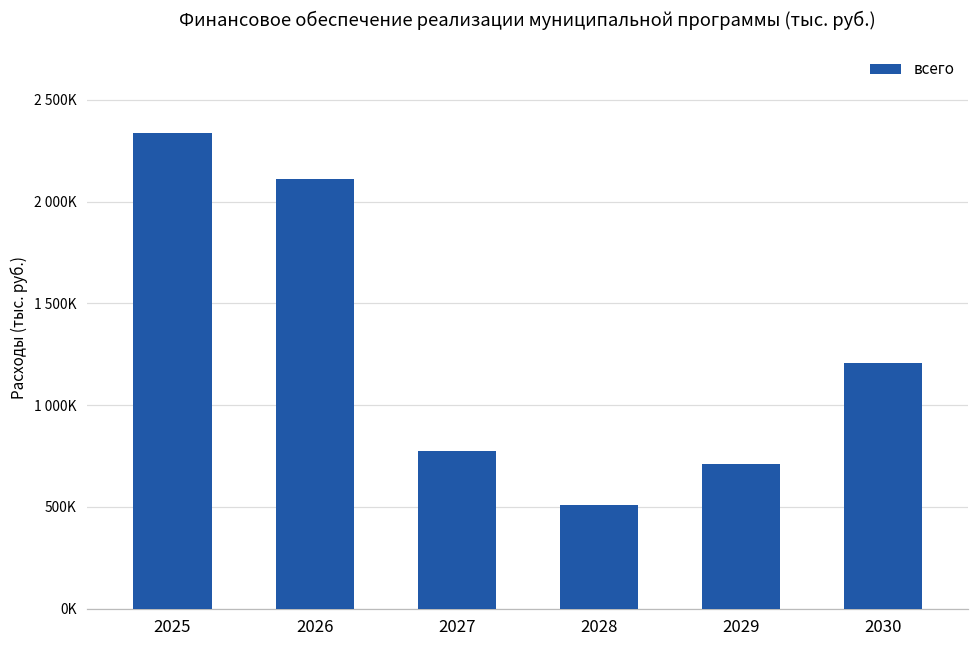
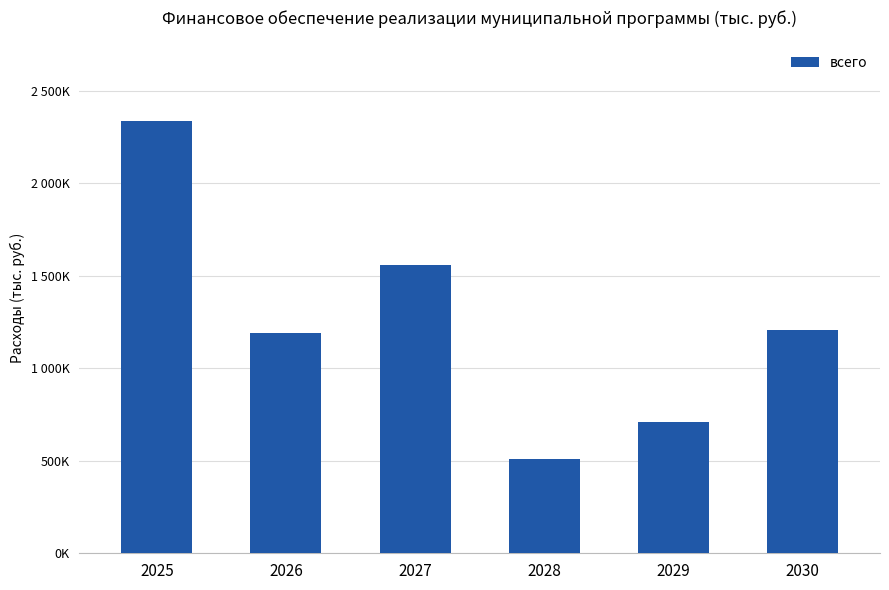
  {
    "2025": 2340000,
-   "2026": 2110000,
-   "2027": 770000,
+   "2026": 1190000,
+   "2027": 1560000,
    "2028": 510000,
    "2029": 710000,
    "2030": 1210000
  }
